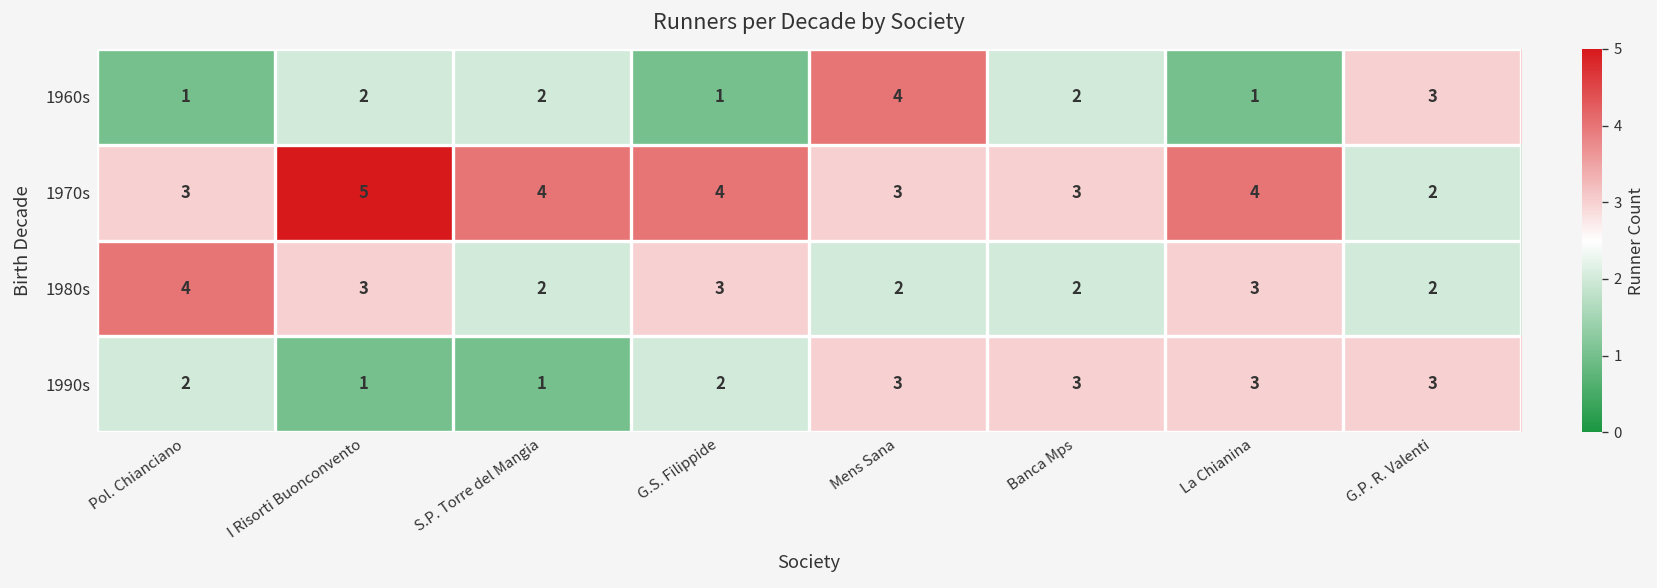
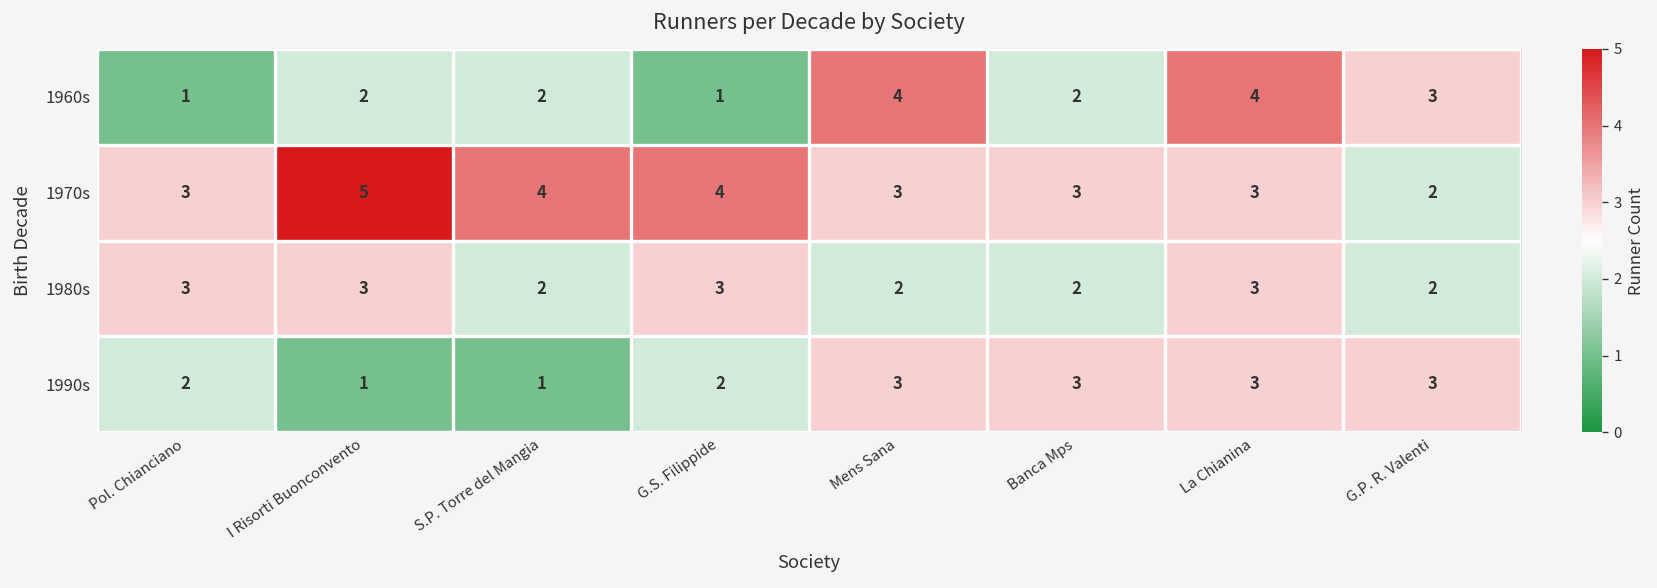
  {
    "1960s": {
      "Pol. Chianciano": 1,
      "I Risorti Buonconvento": 2,
      "S.P. Torre del Mangia": 2,
      "G.S. Filippide": 1,
      "Mens Sana": 4,
      "Banca Mps": 2,
-     "La Chianina": 1,
+     "La Chianina": 4,
      "G.P. R. Valenti": 3
    },
    "1970s": {
      "Pol. Chianciano": 3,
      "I Risorti Buonconvento": 5,
      "S.P. Torre del Mangia": 4,
      "G.S. Filippide": 4,
      "Mens Sana": 3,
      "Banca Mps": 3,
-     "La Chianina": 4,
+     "La Chianina": 3,
      "G.P. R. Valenti": 2
    },
    "1980s": {
-     "Pol. Chianciano": 4,
+     "Pol. Chianciano": 3,
      "I Risorti Buonconvento": 3,
      "S.P. Torre del Mangia": 2,
      "G.S. Filippide": 3,
      "Mens Sana": 2,
      "Banca Mps": 2,
      "La Chianina": 3,
      "G.P. R. Valenti": 2
    },
    "1990s": {
      "Pol. Chianciano": 2,
      "I Risorti Buonconvento": 1,
      "S.P. Torre del Mangia": 1,
      "G.S. Filippide": 2,
      "Mens Sana": 3,
      "Banca Mps": 3,
      "La Chianina": 3,
      "G.P. R. Valenti": 3
    }
  }
